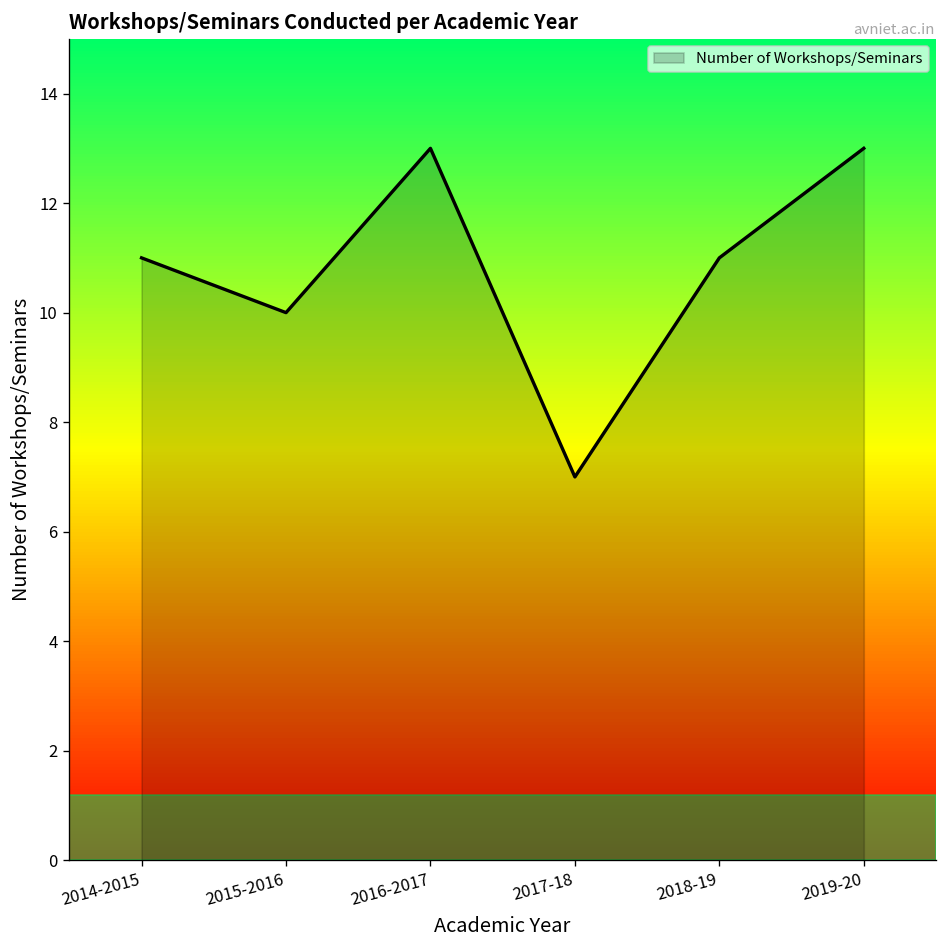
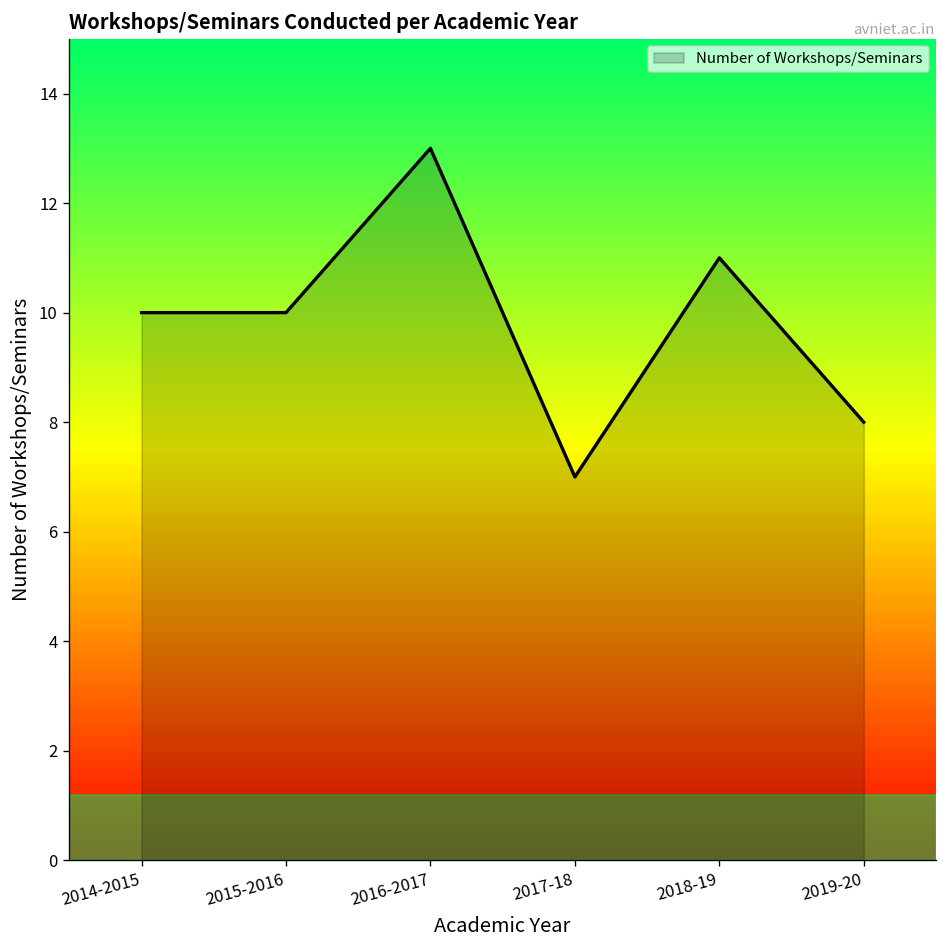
  {
-   "2014-2015": 11,
+   "2014-2015": 10,
    "2015-2016": 10,
    "2016-2017": 13,
    "2017-18": 7,
    "2018-19": 11,
-   "2019-20": 13
+   "2019-20": 8
  }
